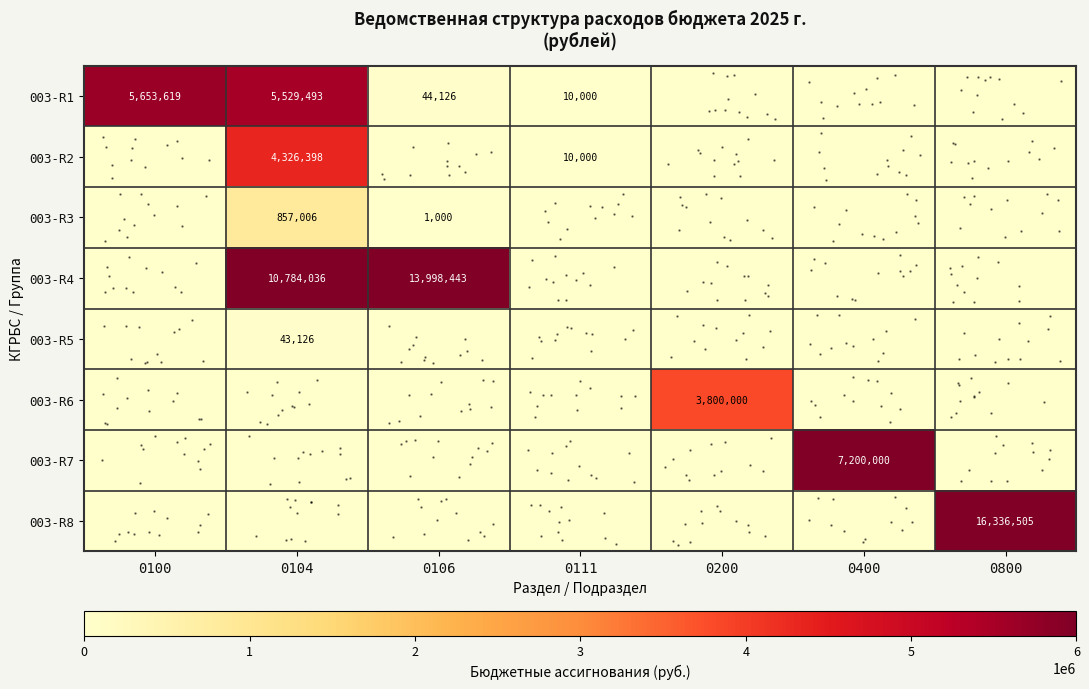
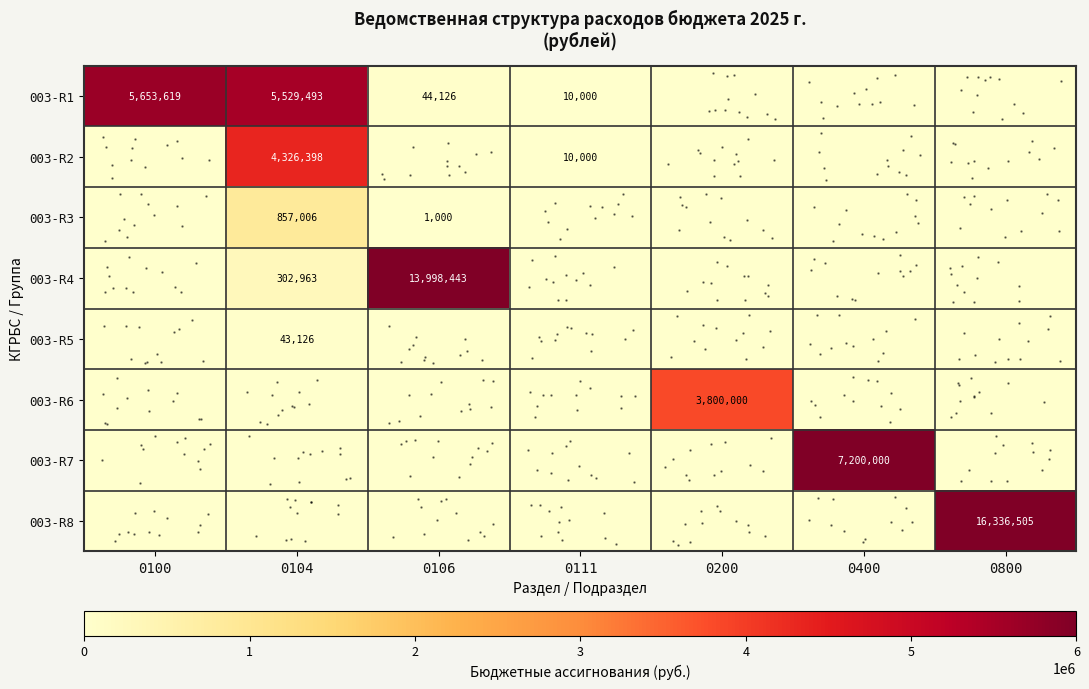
  {
    "003-R1": {
      "0100": "5,653,619",
      "0104": "5,529,493",
      "0106": "44,126",
      "0111": "10,000"
    },
    "003-R2": {
      "0104": "4,326,398",
      "0111": "10,000"
    },
    "003-R3": {
      "0104": "857,006",
      "0106": "1,000"
    },
    "003-R4": {
-     "0104": "10,784,036",
+     "0104": "302,963",
      "0106": "13,998,443"
    },
    "003-R5": {
      "0104": "43,126"
    },
    "003-R6": {
      "0200": "3,800,000"
    },
    "003-R7": {
      "0400": "7,200,000"
    },
    "003-R8": {
      "0800": "16,336,505"
    }
  }
